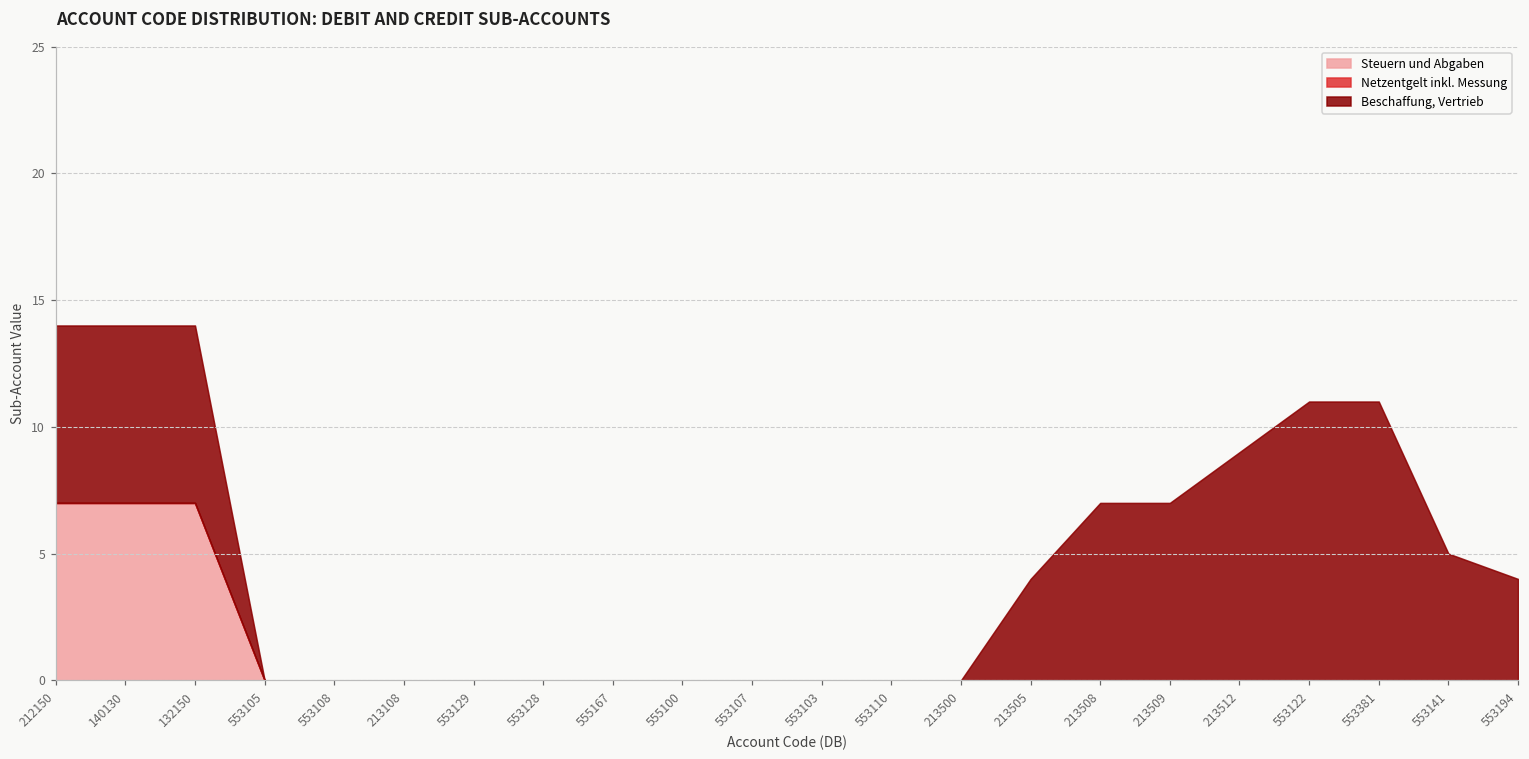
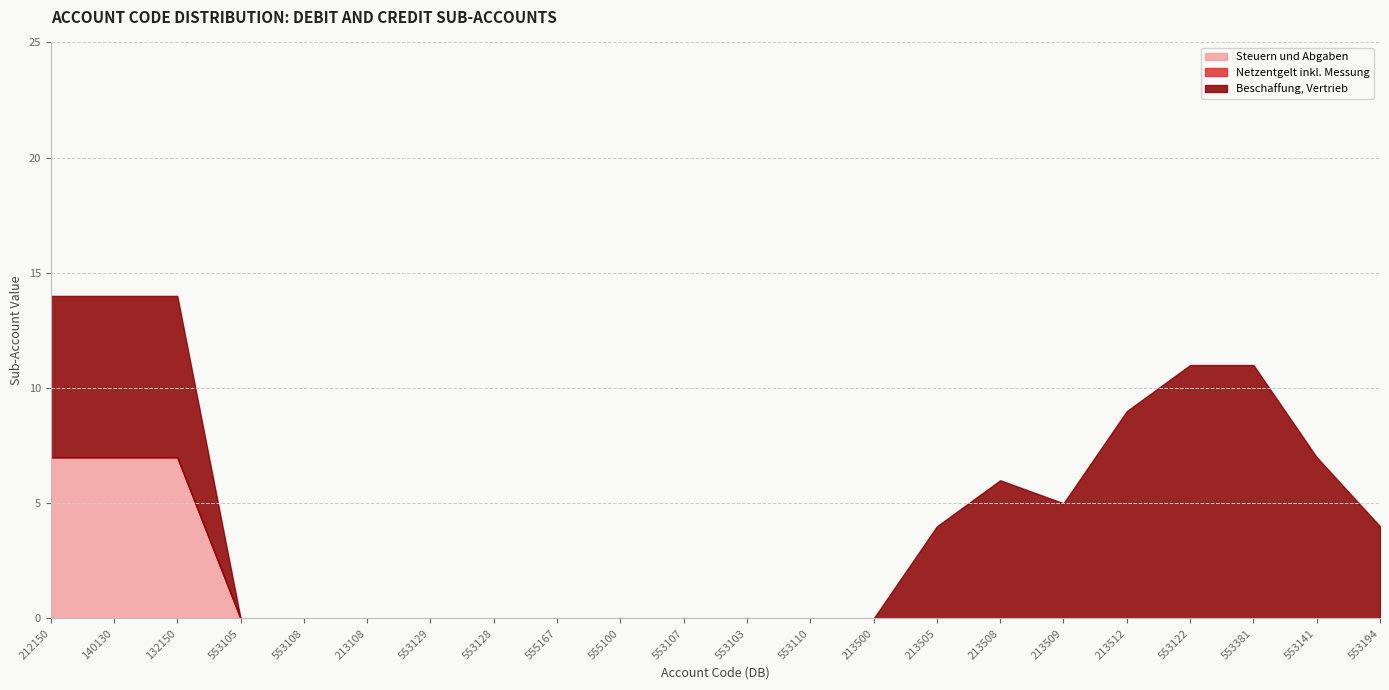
  {
    "Netzentgelt inkl. Messung": {
      "212150": 7,
      "140130": 7,
      "132150": 7,
      "213505": 0,
      "213508": 0,
      "213509": 0,
      "213512": 0,
      "553122": 0,
      "553381": 0,
      "553141": 0,
      "553194": 0
    },
    "Beschaffung, Vertrieb": {
-     "213508": 7,
-     "213509": 7,
-     "553141": 5
+     "213508": 6,
+     "213509": 5,
+     "553141": 7
    }
  }
